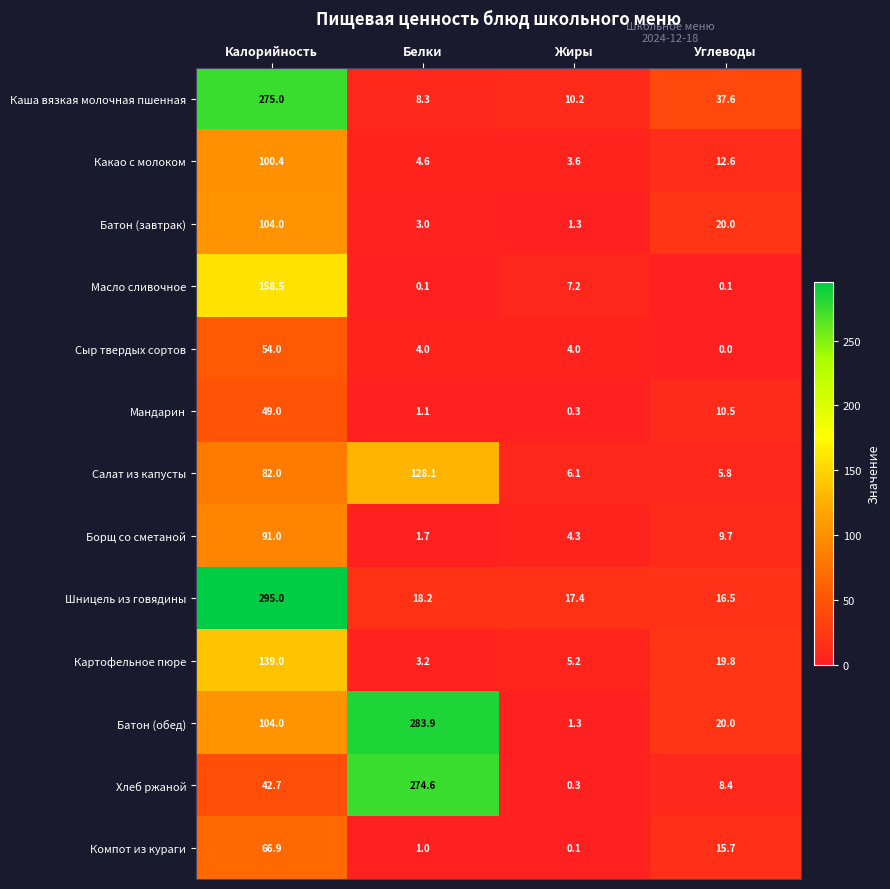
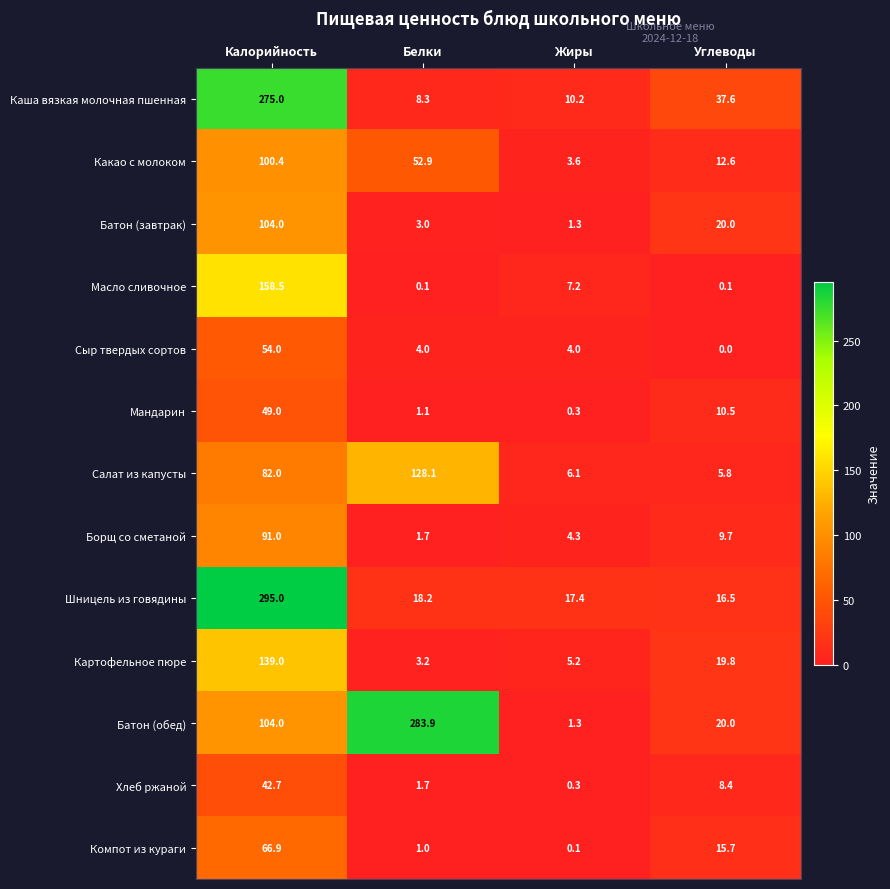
  {
    "Каша вязкая молочная пшенная": {
      "Калорийность": 275.0,
      "Белки": 8.3,
      "Жиры": 10.2,
      "Углеводы": 37.6
    },
    "Какао с молоком": {
      "Калорийность": 100.4,
-     "Белки": 4.6,
+     "Белки": 52.9,
      "Жиры": 3.6,
      "Углеводы": 12.6
    },
    "Батон (завтрак)": {
      "Калорийность": 104.0,
      "Белки": 3.0,
      "Жиры": 1.3,
      "Углеводы": 20.0
    },
    "Масло сливочное": {
      "Калорийность": 158.5,
      "Белки": 0.1,
      "Жиры": 7.2,
      "Углеводы": 0.1
    },
    "Сыр твердых сортов": {
      "Калорийность": 54.0,
      "Белки": 4.0,
      "Жиры": 4.0,
      "Углеводы": 0.0
    },
    "Мандарин": {
      "Калорийность": 49.0,
      "Белки": 1.1,
      "Жиры": 0.3,
      "Углеводы": 10.5
    },
    "Салат из капусты": {
      "Калорийность": 82.0,
      "Белки": 128.1,
      "Жиры": 6.1,
      "Углеводы": 5.8
    },
    "Борщ со сметаной": {
      "Калорийность": 91.0,
      "Белки": 1.7,
      "Жиры": 4.3,
      "Углеводы": 9.7
    },
    "Шницель из говядины": {
      "Калорийность": 295.0,
      "Белки": 18.2,
      "Жиры": 17.4,
      "Углеводы": 16.5
    },
    "Картофельное пюре": {
      "Калорийность": 139.0,
      "Белки": 3.2,
      "Жиры": 5.2,
      "Углеводы": 19.8
    },
    "Батон (обед)": {
      "Калорийность": 104.0,
      "Белки": 283.9,
      "Жиры": 1.3,
      "Углеводы": 20.0
    },
    "Хлеб ржаной": {
      "Калорийность": 42.7,
-     "Белки": 274.6,
+     "Белки": 1.7,
      "Жиры": 0.3,
      "Углеводы": 8.4
    },
    "Компот из кураги": {
      "Калорийность": 66.9,
      "Белки": 1.0,
      "Жиры": 0.1,
      "Углеводы": 15.7
    }
  }
